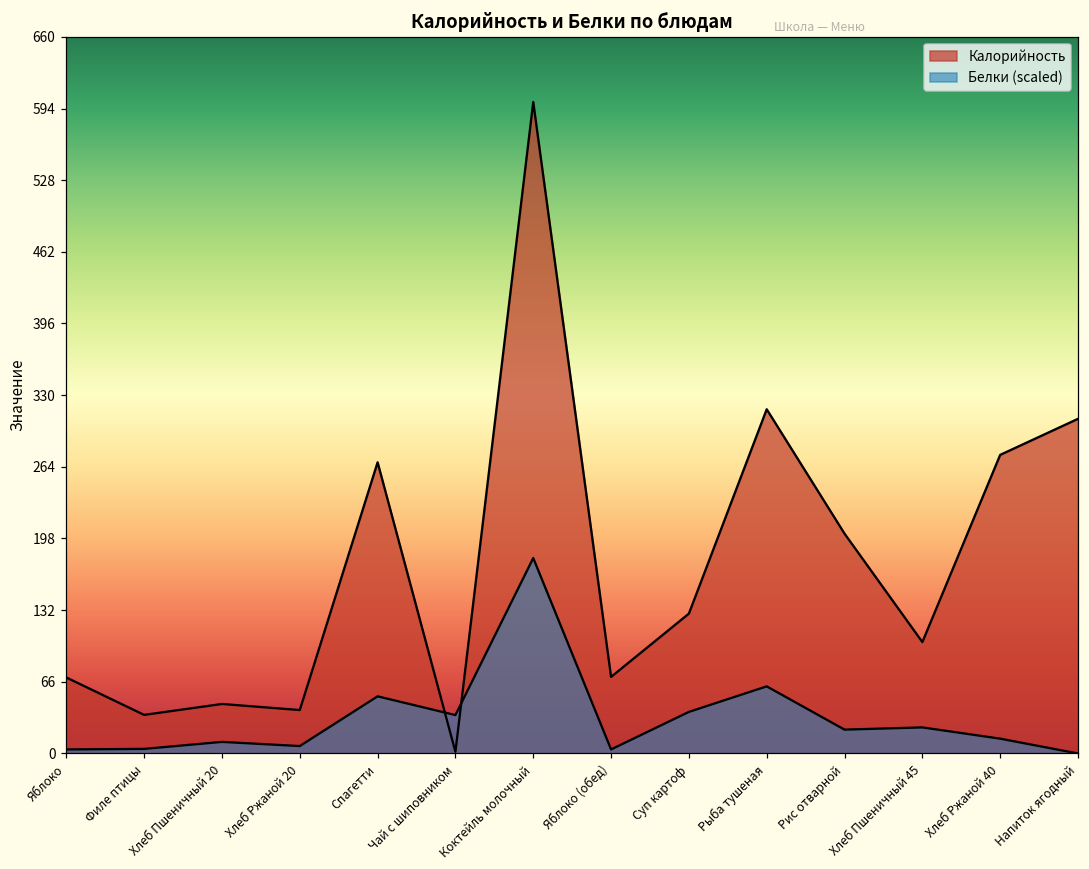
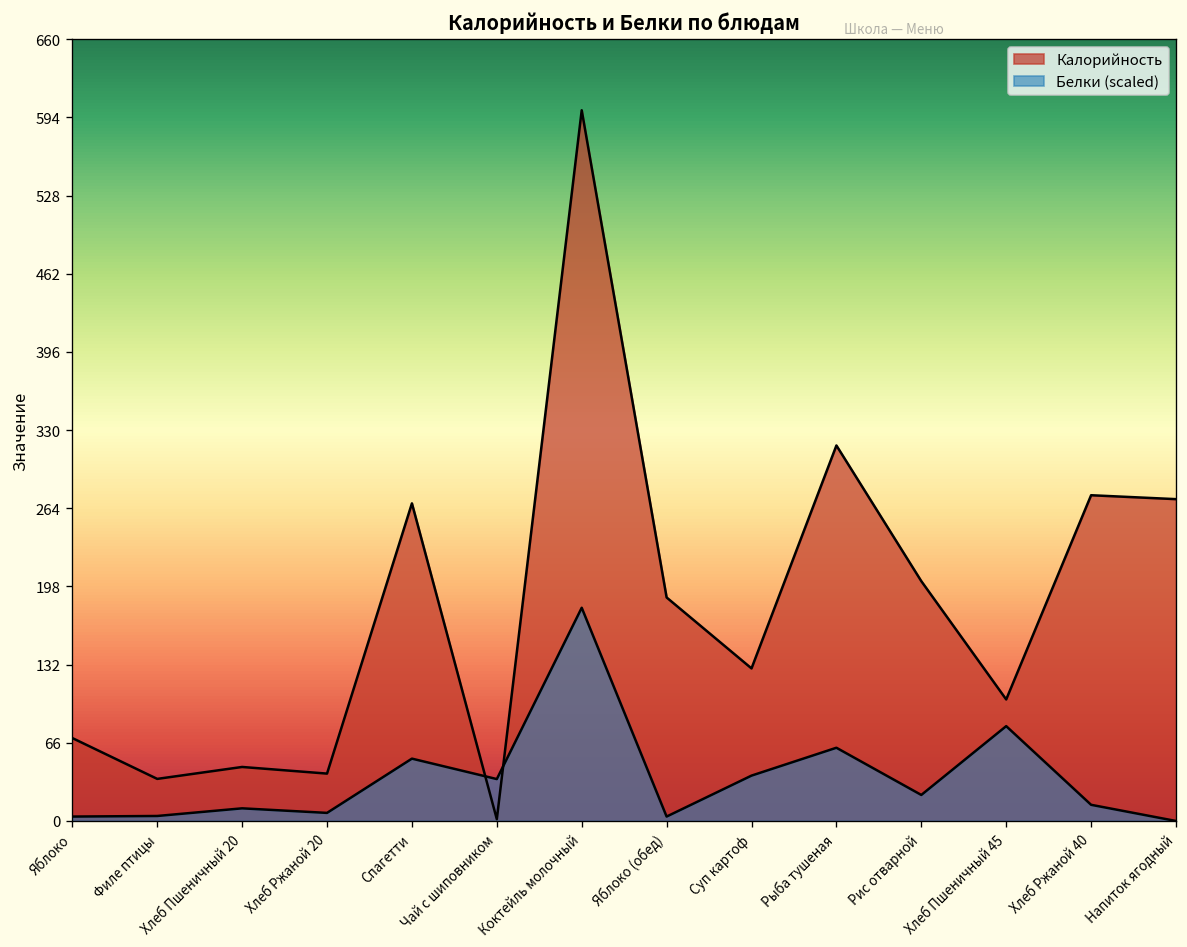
  {
    "Калорийность": {
      "Яблоко": 70,
      "Филе птицы": 40,
      "Хлеб Пшеничный 20": 50,
      "Хлеб Ржаной 20": 40,
      "Спагетти": 270,
      "Чай с шиповником": 0,
      "Коктейль молочный": 600,
-     "Яблоко (обед)": 70,
+     "Яблоко (обед)": 190,
      "Суп картоф": 130,
      "Рыба тушеная": 320,
      "Рис отварной": 200,
      "Хлеб Пшеничный 45": 100,
      "Хлеб Ржаной 40": 280,
-     "Напиток ягодный": 310
+     "Напиток ягодный": 270
    },
    "Белки (scaled)": {
      "Яблоко": 0,
      "Филе птицы": 0,
      "Хлеб Пшеничный 20": 10,
      "Хлеб Ржаной 20": 10,
      "Спагетти": 50,
      "Чай с шиповником": 40,
      "Коктейль молочный": 180,
      "Яблоко (обед)": 0,
      "Суп картоф": 40,
      "Рыба тушеная": 60,
      "Рис отварной": 20,
-     "Хлеб Пшеничный 45": 20,
+     "Хлеб Пшеничный 45": 80,
      "Хлеб Ржаной 40": 10,
      "Напиток ягодный": 0
    }
  }
